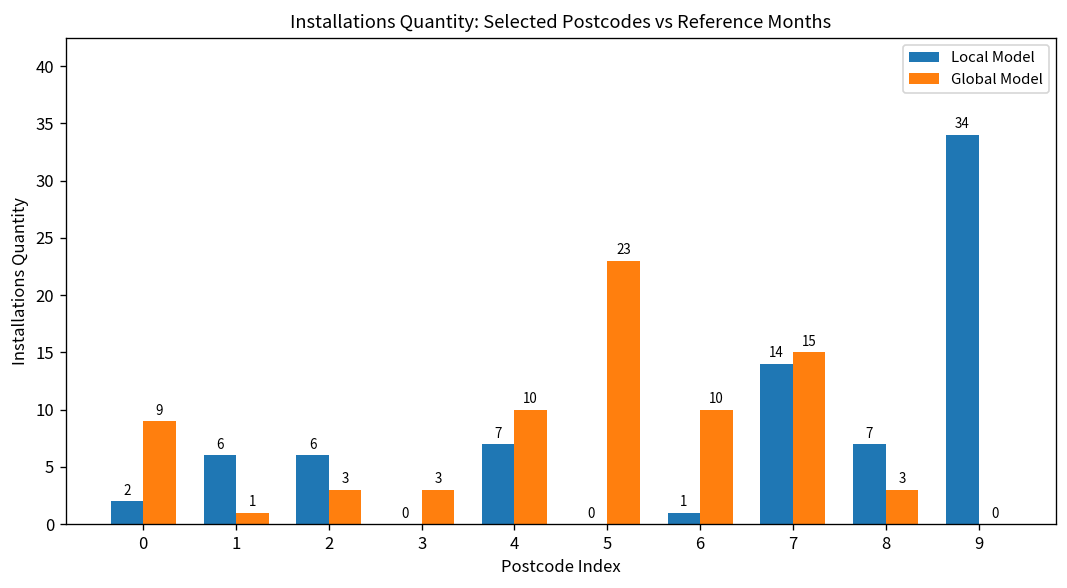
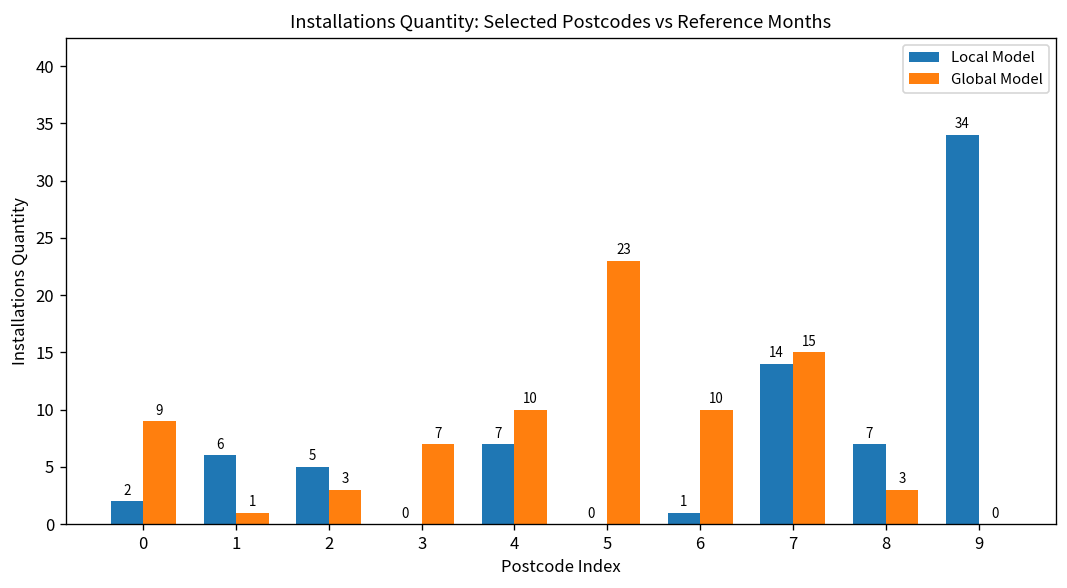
  {
    "Local Model": {
      "0": 2,
      "1": 6,
-     "2": 6,
+     "2": 5,
      "3": 0,
      "4": 7,
      "5": 0,
      "6": 1,
      "7": 14,
      "8": 7,
      "9": 34
    },
    "Global Model": {
      "0": 9,
      "1": 1,
      "2": 3,
-     "3": 3,
+     "3": 7,
      "4": 10,
      "5": 23,
      "6": 10,
      "7": 15,
      "8": 3,
      "9": 0
    }
  }
